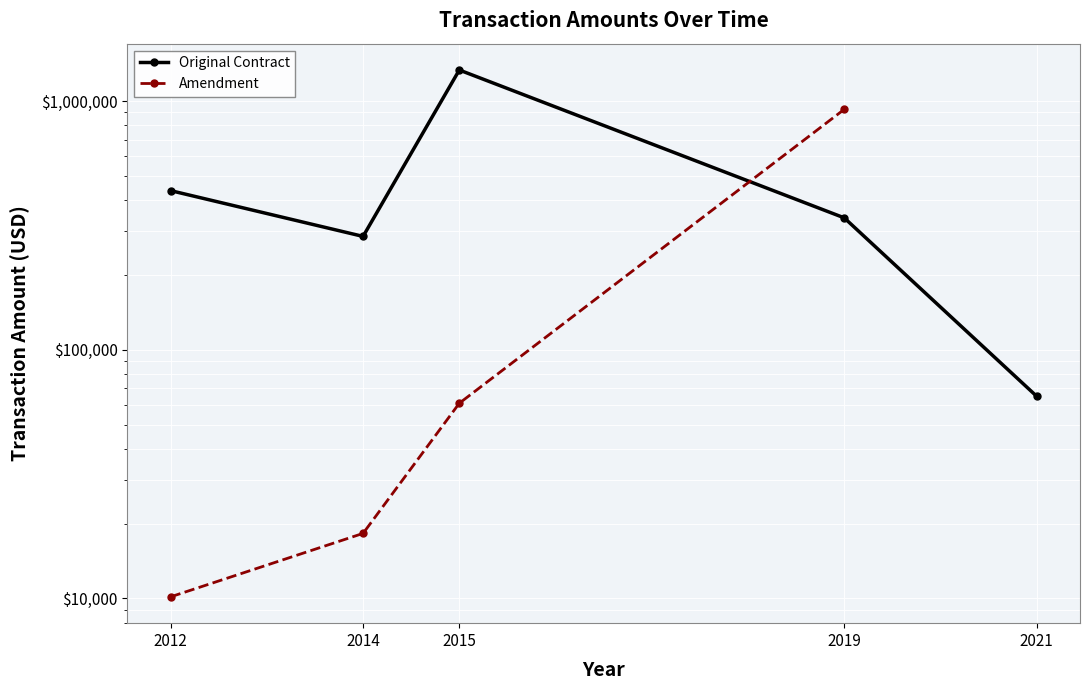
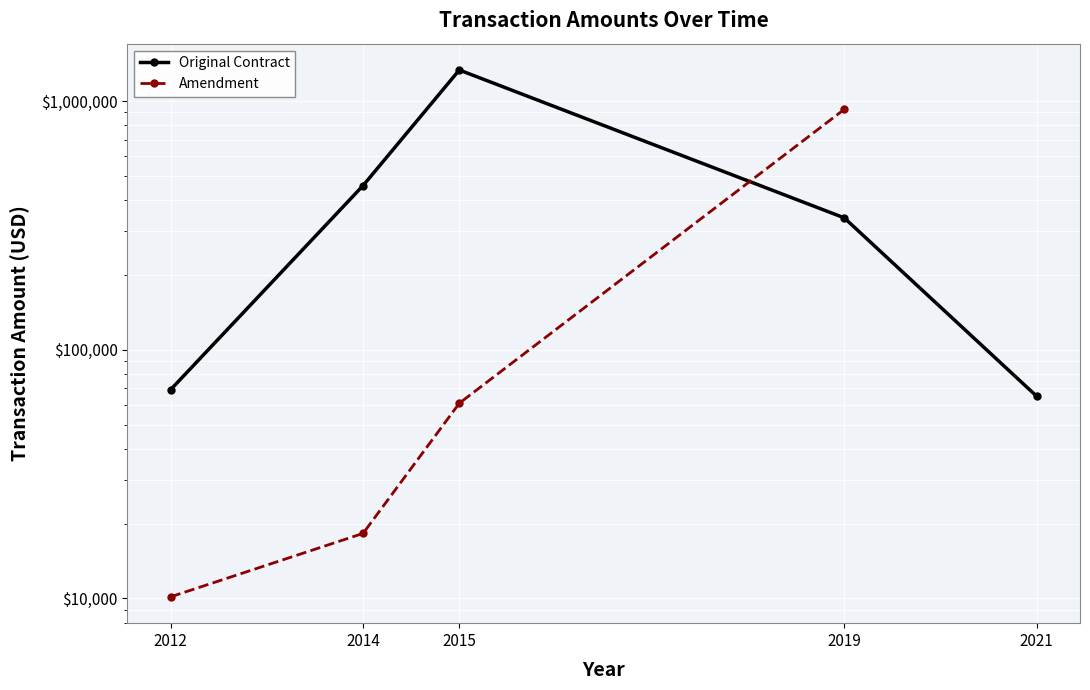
  {
    "Original Contract": {
-     "2012": "$440,000",
-     "2014": "$290,000",
+     "2012": "$69,000",
+     "2014": "$460,000",
      "2015": "$1,300,000",
      "2019": "$340,000",
      "2021": "$65,000"
    },
    "Amendment": {
      "2012": "$10,100",
      "2014": "$18,000",
      "2015": "$61,000",
      "2019": "$930,000"
    }
  }
